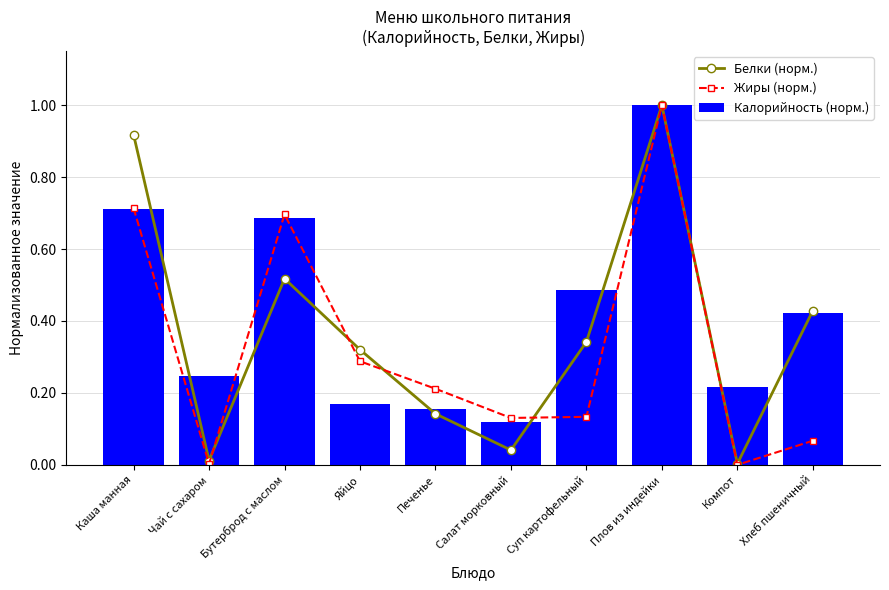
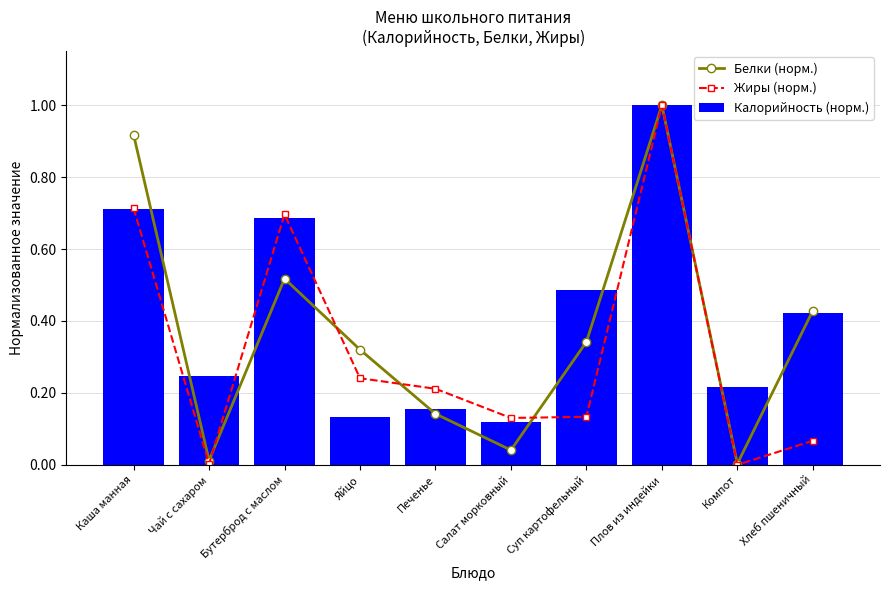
  {
    "Белки (норм.)": {
      "Каша манная": 0.92,
      "Чай с сахаром": 0.01,
      "Бутерброд с маслом": 0.52,
      "Яйцо": 0.32,
      "Печенье": 0.14,
      "Салат морковный": 0.04,
      "Суп картофельный": 0.34,
      "Хлеб пшеничный": 0.43
    },
    "Калорийность (норм.)": {
      "Каша манная": 0.71,
      "Чай с сахаром": 0.25,
      "Бутерброд с маслом": 0.69,
-     "Яйцо": 0.17,
+     "Яйцо": 0.13,
      "Печенье": 0.16,
      "Салат морковный": 0.12,
      "Суп картофельный": 0.49,
      "Плов из индейки": 1.00,
      "Компот": 0.22,
      "Хлеб пшеничный": 0.42
    },
    "Жиры (норм.)": {
      "Каша манная": 0.71,
      "Чай с сахаром": 0.00,
      "Бутерброд с маслом": 0.70,
-     "Яйцо": 0.29,
+     "Яйцо": 0.24,
      "Печенье": 0.21,
      "Салат морковный": 0.13,
      "Суп картофельный": 0.13,
      "Хлеб пшеничный": 0.07
    }
  }
